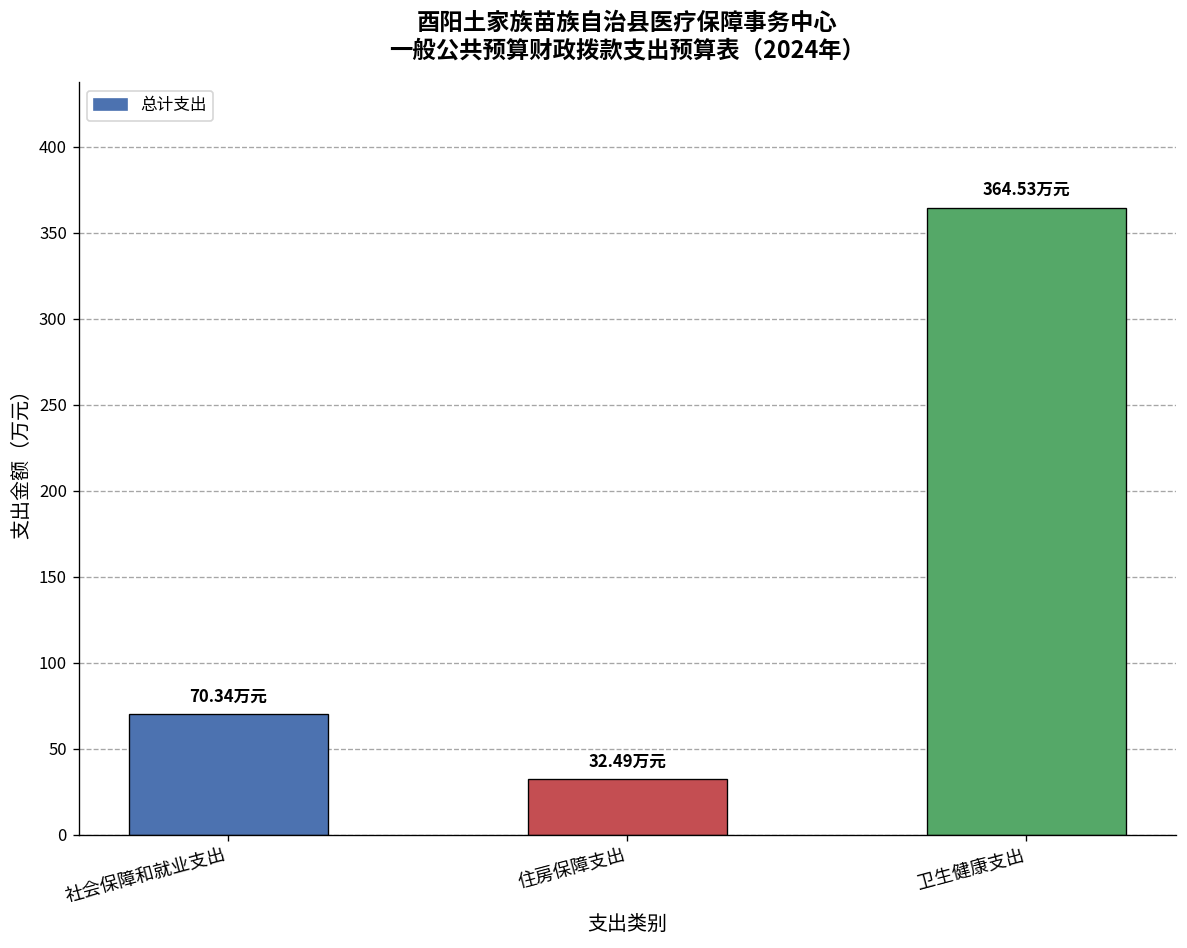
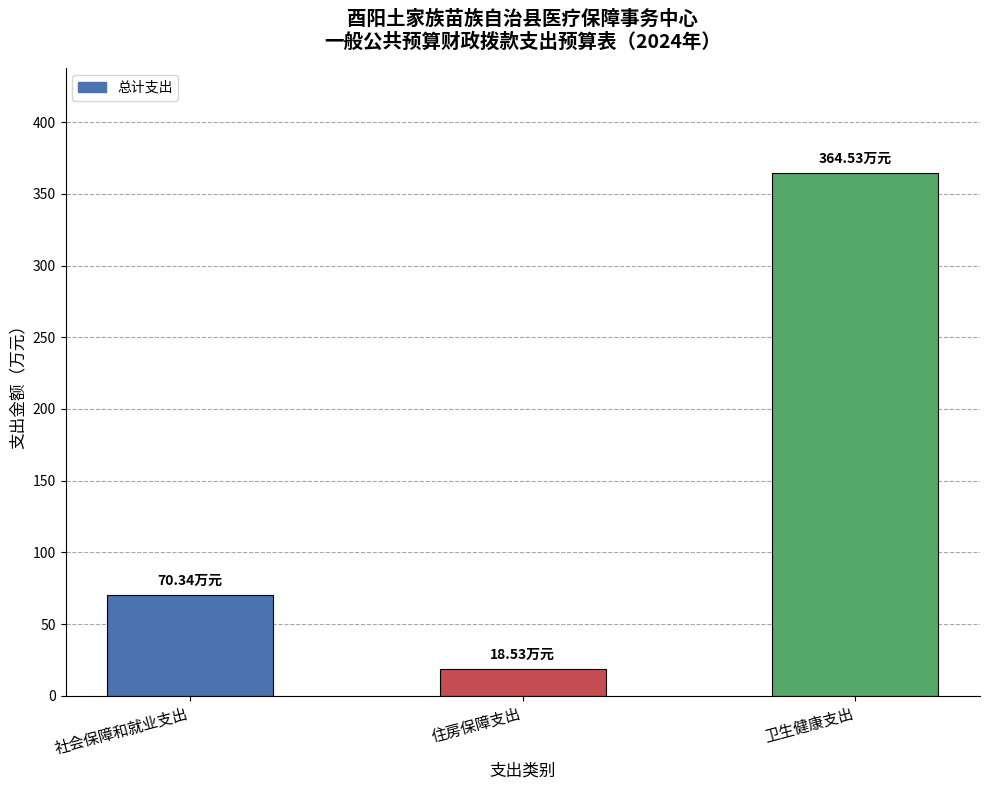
  {
    "社会保障和就业支出": 70.34,
-   "住房保障支出": 32.49,
+   "住房保障支出": 18.53,
    "卫生健康支出": 364.53
  }
